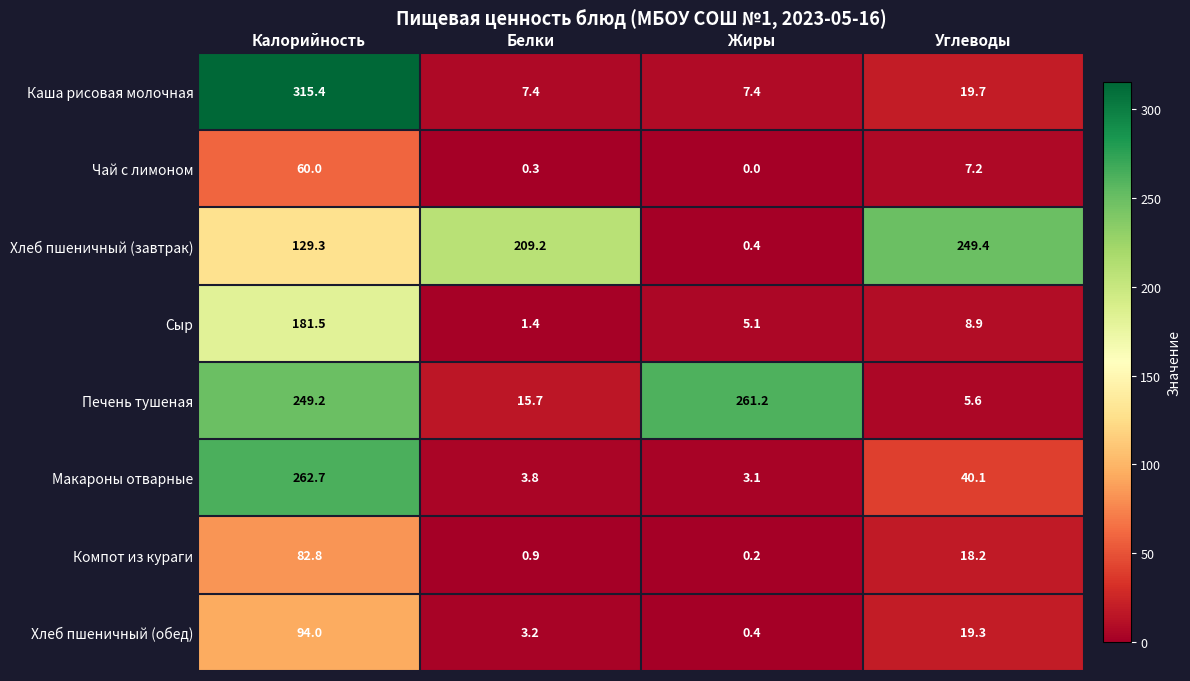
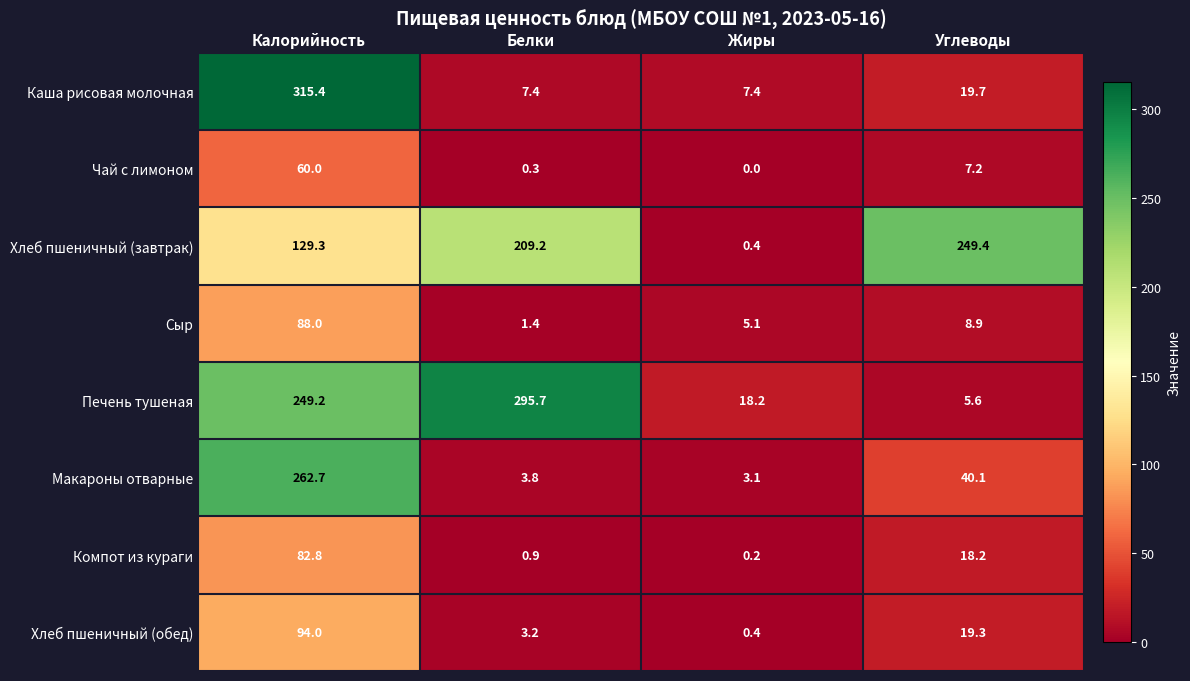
  {
    "Каша рисовая молочная": {
      "Калорийность": 315.4,
      "Белки": 7.4,
      "Жиры": 7.4,
      "Углеводы": 19.7
    },
    "Чай с лимоном": {
      "Калорийность": 60.0,
      "Белки": 0.3,
      "Жиры": 0.0,
      "Углеводы": 7.2
    },
    "Хлеб пшеничный (завтрак)": {
      "Калорийность": 129.3,
      "Белки": 209.2,
      "Жиры": 0.4,
      "Углеводы": 249.4
    },
    "Сыр": {
-     "Калорийность": 181.5,
+     "Калорийность": 88.0,
      "Белки": 1.4,
      "Жиры": 5.1,
      "Углеводы": 8.9
    },
    "Печень тушеная": {
      "Калорийность": 249.2,
-     "Белки": 15.7,
-     "Жиры": 261.2,
+     "Белки": 295.7,
+     "Жиры": 18.2,
      "Углеводы": 5.6
    },
    "Макароны отварные": {
      "Калорийность": 262.7,
      "Белки": 3.8,
      "Жиры": 3.1,
      "Углеводы": 40.1
    },
    "Компот из кураги": {
      "Калорийность": 82.8,
      "Белки": 0.9,
      "Жиры": 0.2,
      "Углеводы": 18.2
    },
    "Хлеб пшеничный (обед)": {
      "Калорийность": 94.0,
      "Белки": 3.2,
      "Жиры": 0.4,
      "Углеводы": 19.3
    }
  }
